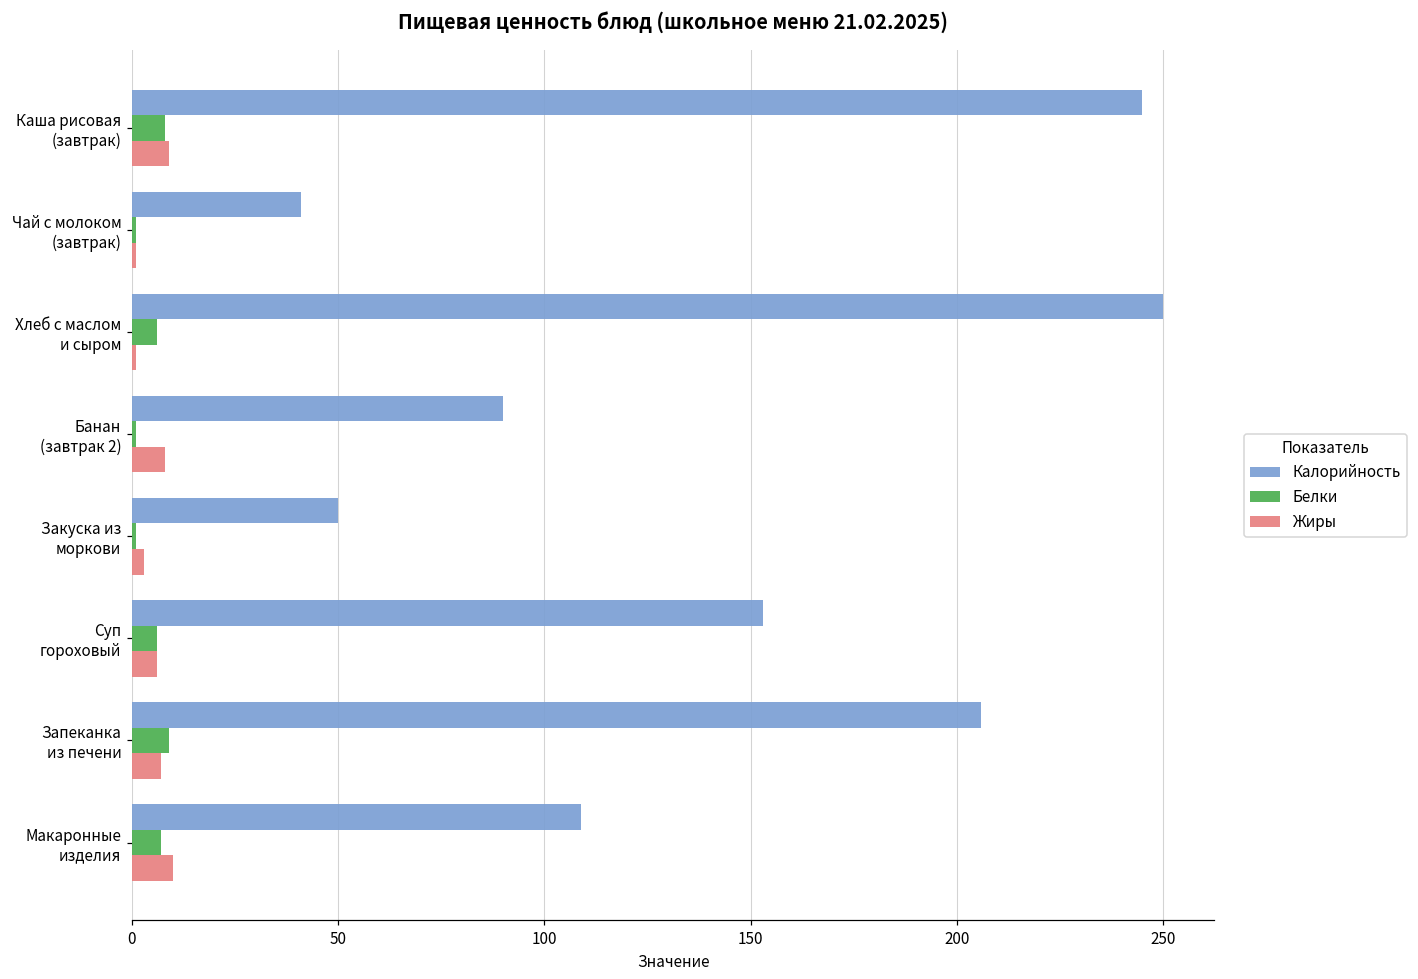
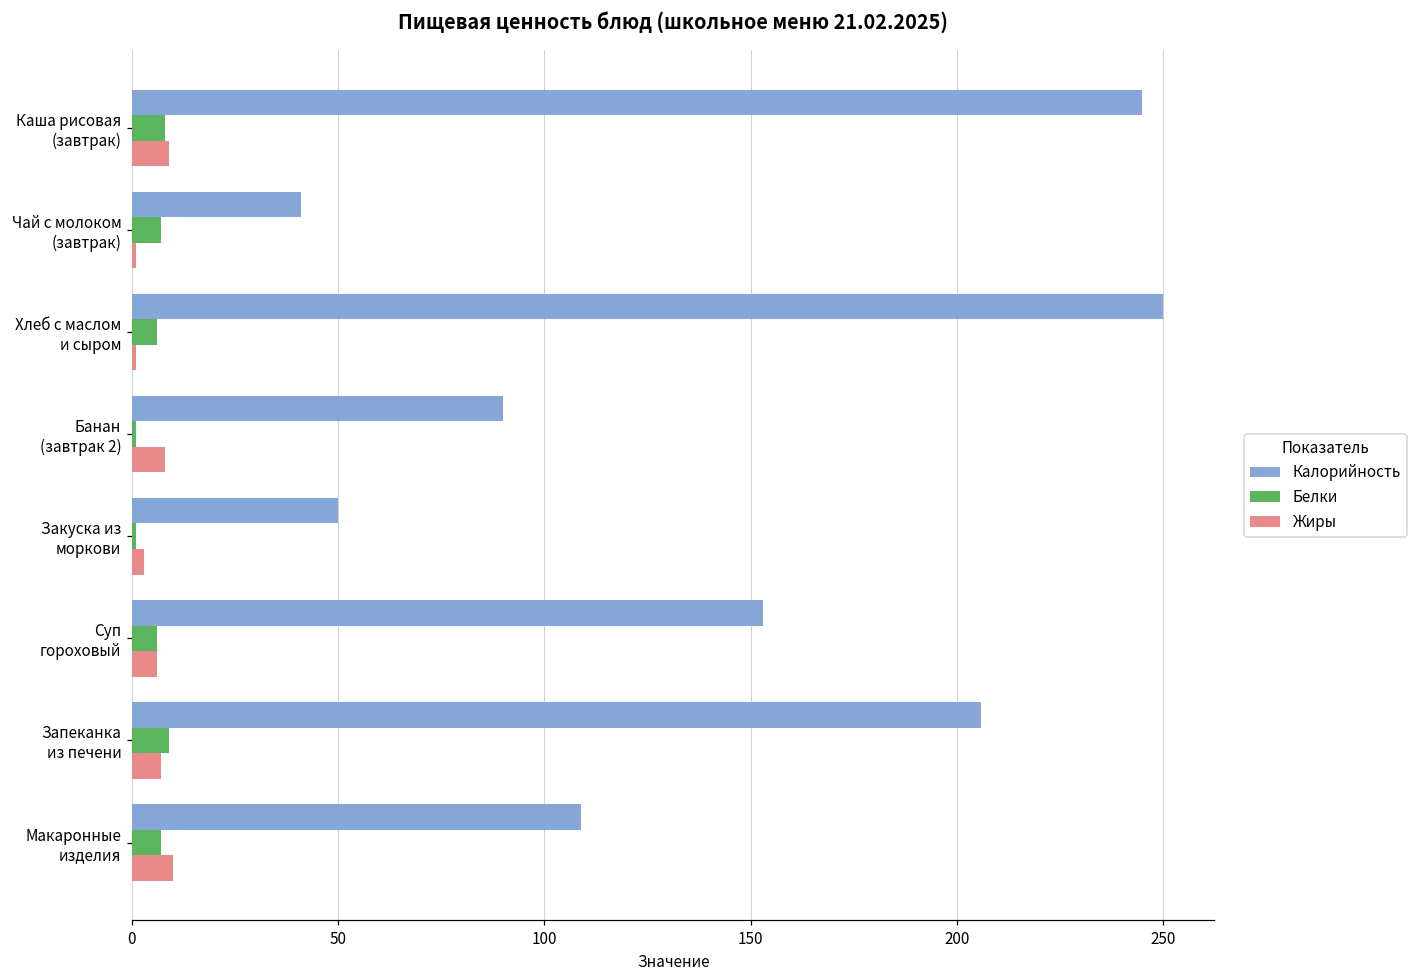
  {
    "Калорийность": {
      "Каша рисовая (завтрак)": 245,
      "Чай с молоком (завтрак)": 41,
      "Хлеб с маслом и сыром": 250,
      "Банан (завтрак 2)": 90,
      "Закуска из моркови": 50,
      "Суп гороховый": 153,
      "Запеканка из печени": 206,
      "Макаронные изделия": 109
    },
    "Белки": {
      "Каша рисовая (завтрак)": 8,
-     "Чай с молоком (завтрак)": 1,
+     "Чай с молоком (завтрак)": 7,
      "Хлеб с маслом и сыром": 6,
      "Банан (завтрак 2)": 1,
      "Закуска из моркови": 1,
      "Суп гороховый": 6,
      "Запеканка из печени": 9,
      "Макаронные изделия": 7
    },
    "Жиры": {
      "Каша рисовая (завтрак)": 9,
      "Чай с молоком (завтрак)": 1,
      "Хлеб с маслом и сыром": 1,
      "Банан (завтрак 2)": 8,
      "Закуска из моркови": 3,
      "Суп гороховый": 6,
      "Запеканка из печени": 7,
      "Макаронные изделия": 10
    }
  }
